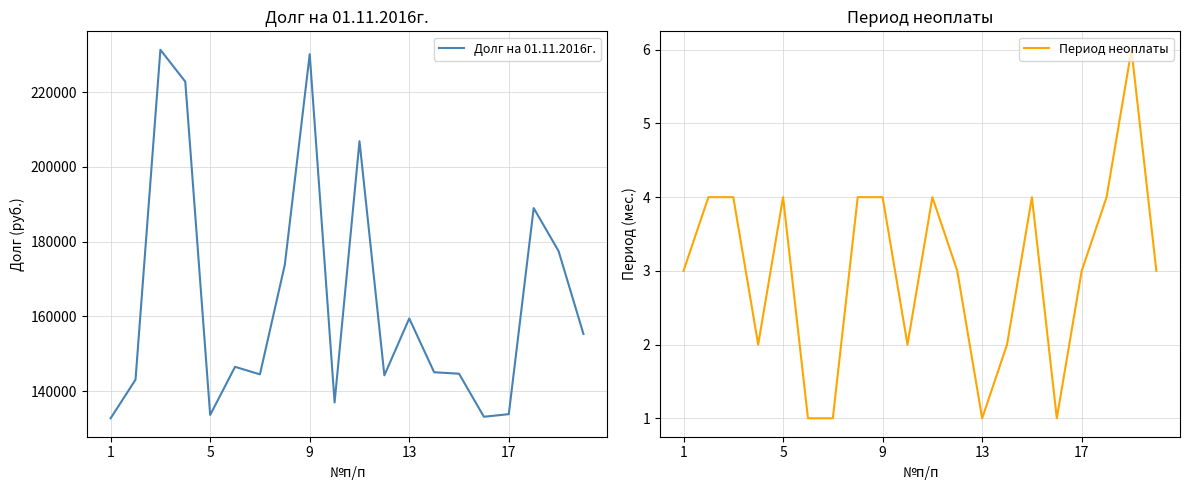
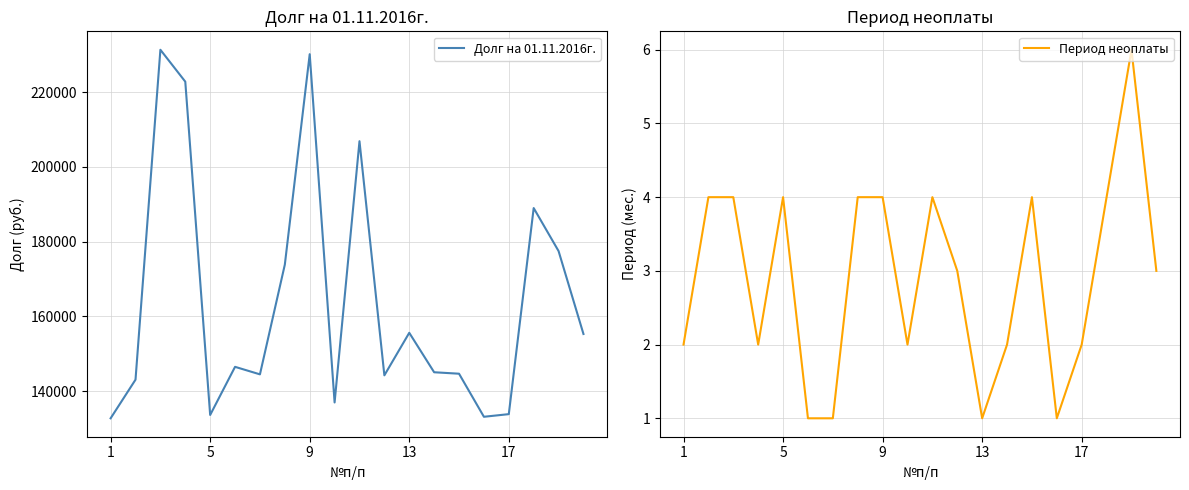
  {
    "Долг на 01.11.2016г.": {
      "1": 133000,
      "5": 134000,
      "9": 230000,
-     "13": 159000,
+     "13": 156000,
      "17": 134000
    },
    "Период неоплаты": {
-     "1": 3,
+     "1": 2,
      "5": 4,
      "9": 4,
      "13": 1,
-     "17": 3
+     "17": 2
    }
  }
